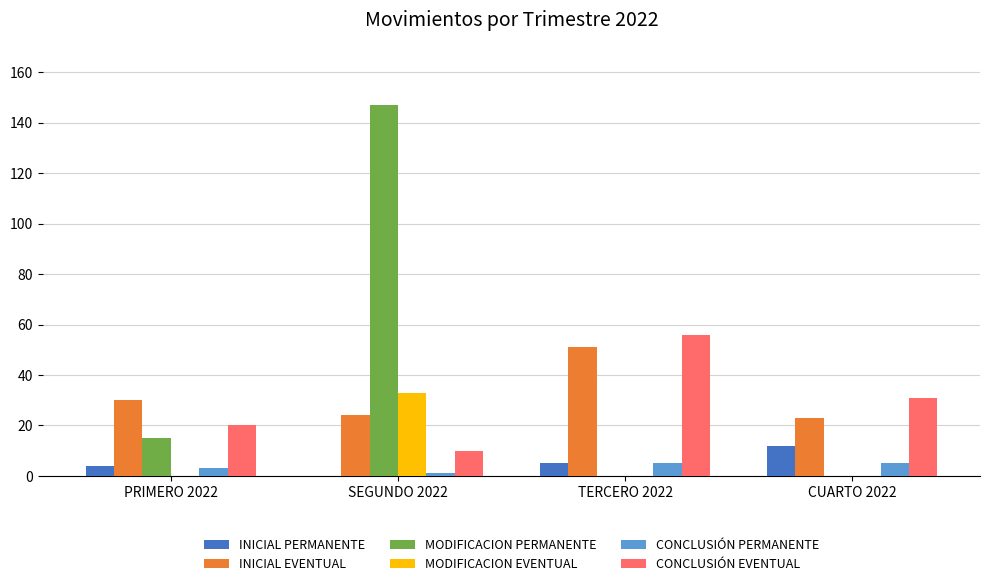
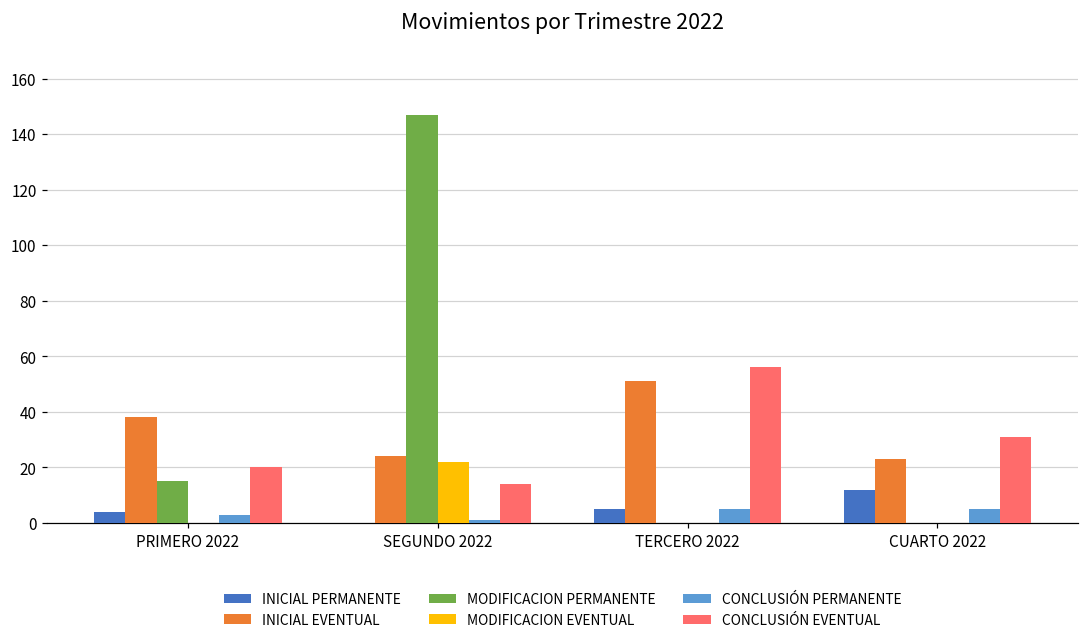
  {
    "INICIAL EVENTUAL": {
-     "PRIMERO 2022": 30,
+     "PRIMERO 2022": 38,
      "SEGUNDO 2022": 24,
      "TERCERO 2022": 51,
      "CUARTO 2022": 23
    },
    "MODIFICACION PERMANENTE": {
      "PRIMERO 2022": 15,
      "SEGUNDO 2022": 147,
      "TERCERO 2022": 0,
      "CUARTO 2022": 0
    },
    "MODIFICACION EVENTUAL": {
      "PRIMERO 2022": 0,
-     "SEGUNDO 2022": 33,
+     "SEGUNDO 2022": 22,
      "TERCERO 2022": 0,
      "CUARTO 2022": 0
    },
    "CONCLUSIÓN EVENTUAL": {
      "PRIMERO 2022": 20,
-     "SEGUNDO 2022": 10,
+     "SEGUNDO 2022": 14,
      "TERCERO 2022": 56,
      "CUARTO 2022": 31
    }
  }
